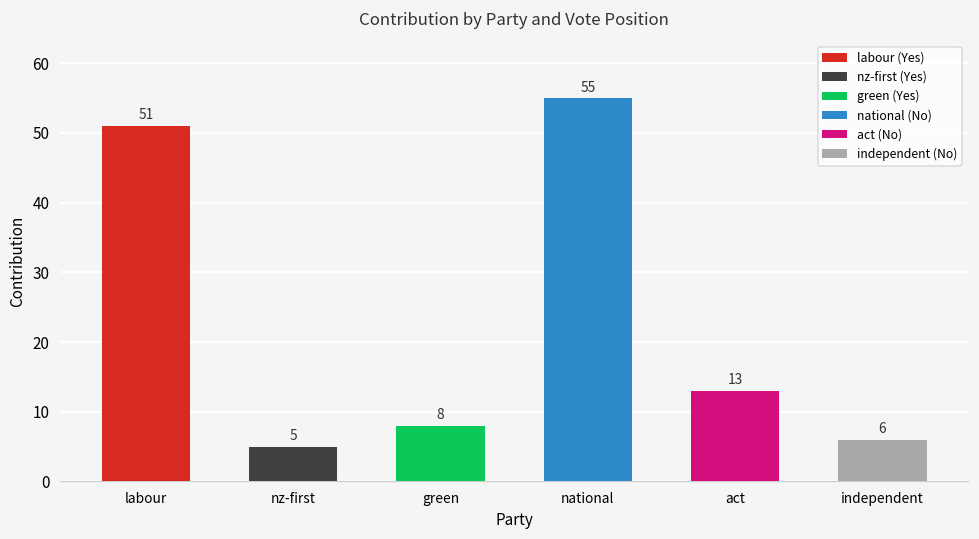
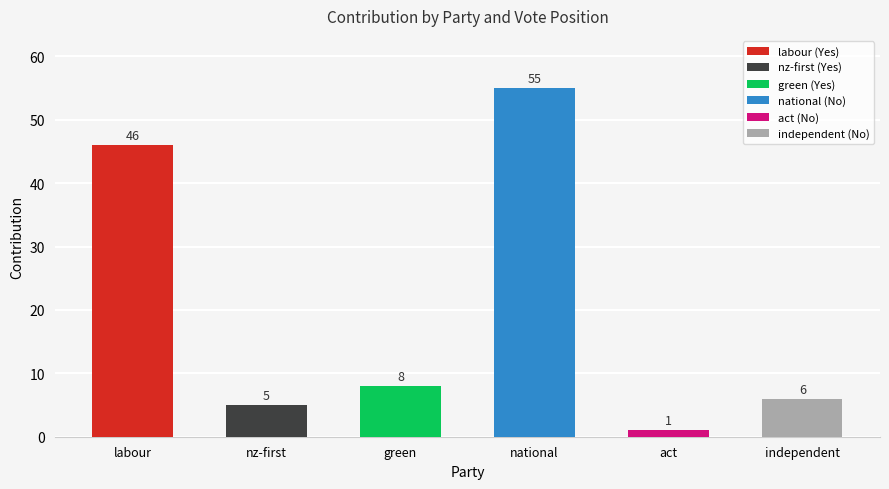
  {
-   "labour": 51,
+   "labour": 46,
    "nz-first": 5,
    "green": 8,
    "national": 55,
-   "act": 13,
+   "act": 1,
    "independent": 6
  }
